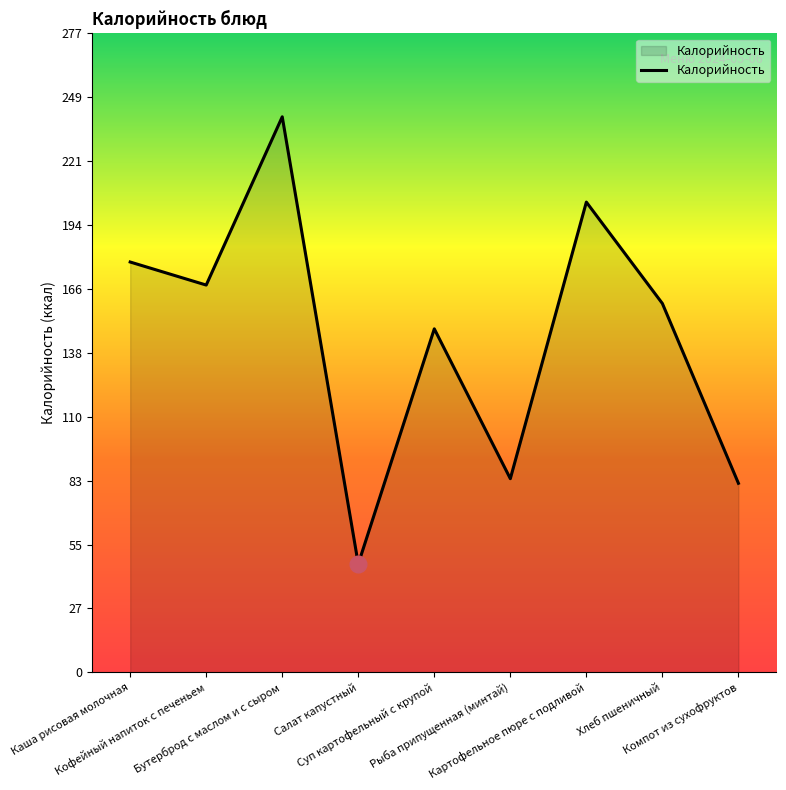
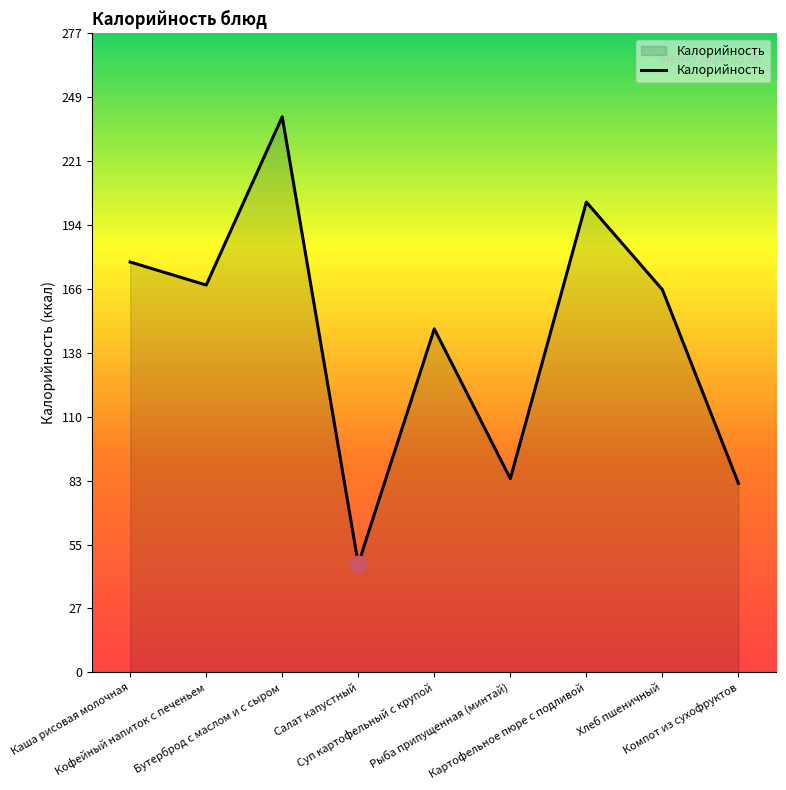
  {
    "Калорийность": {
      "Каша рисовая молочная": 178,
      "Кофейный напиток с печеньем": 168,
      "Бутерброд с маслом и с сыром": 241,
      "Суп картофельный с крупой": 149,
      "Рыба припущенная (минтай)": 84,
      "Картофельное пюре с подливой": 204,
-     "Хлеб пшеничный": 160,
+     "Хлеб пшеничный": 166,
      "Компот из сухофруктов": 82
    }
  }
